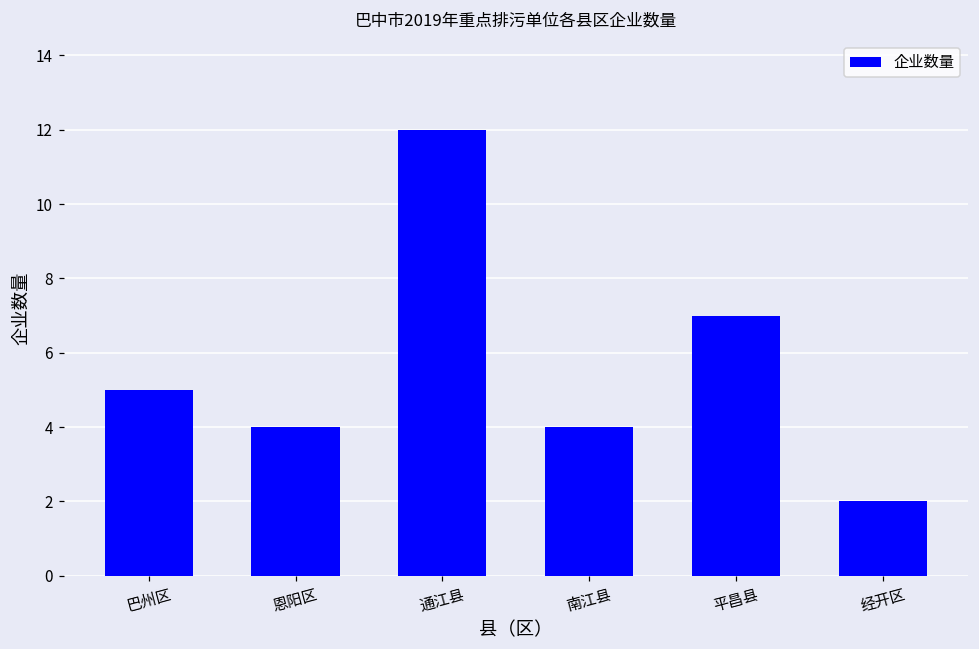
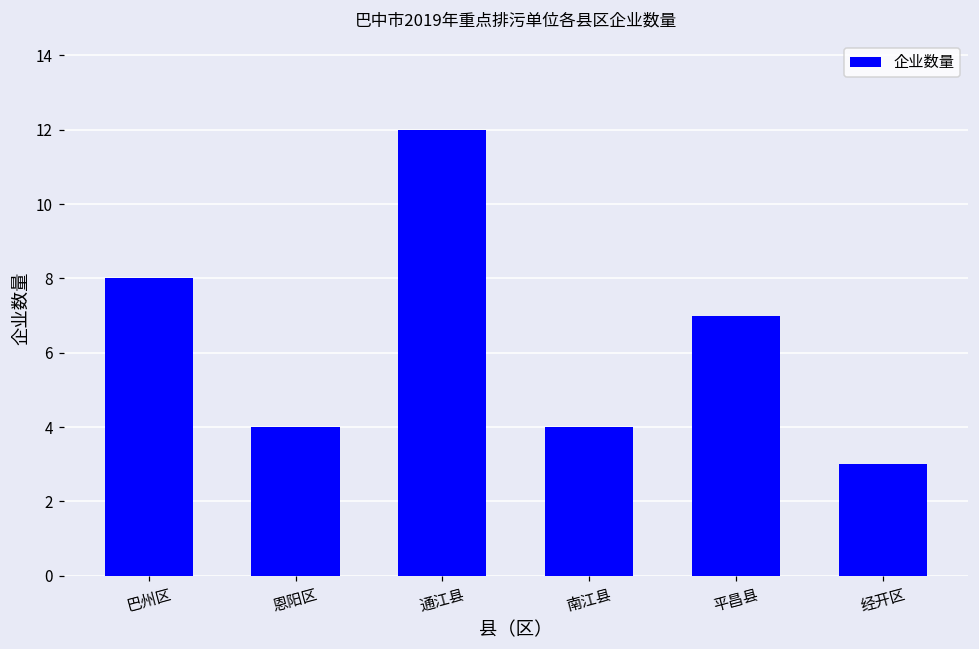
  {
-   "巴州区": 5,
+   "巴州区": 8,
    "恩阳区": 4,
    "通江县": 12,
    "南江县": 4,
    "平昌县": 7,
-   "经开区": 2
+   "经开区": 3
  }
